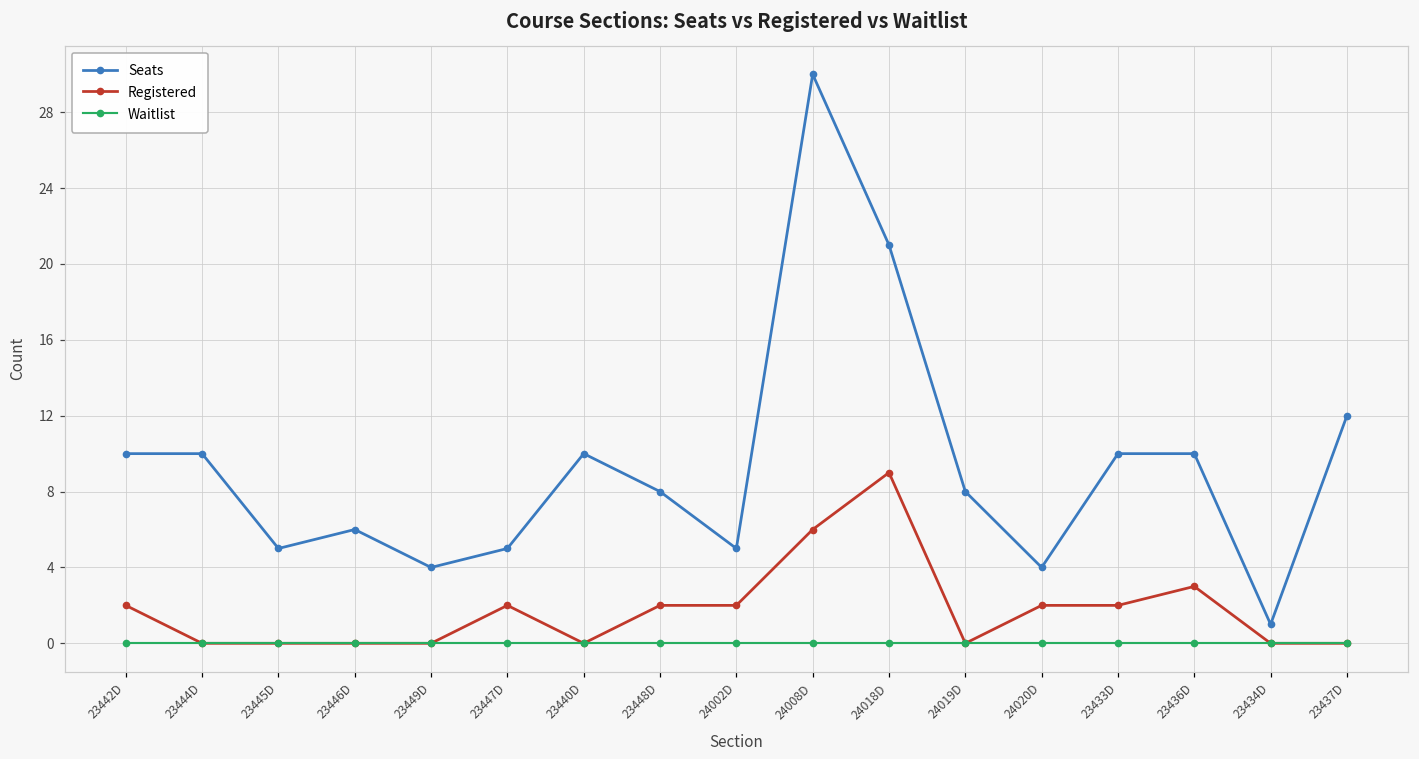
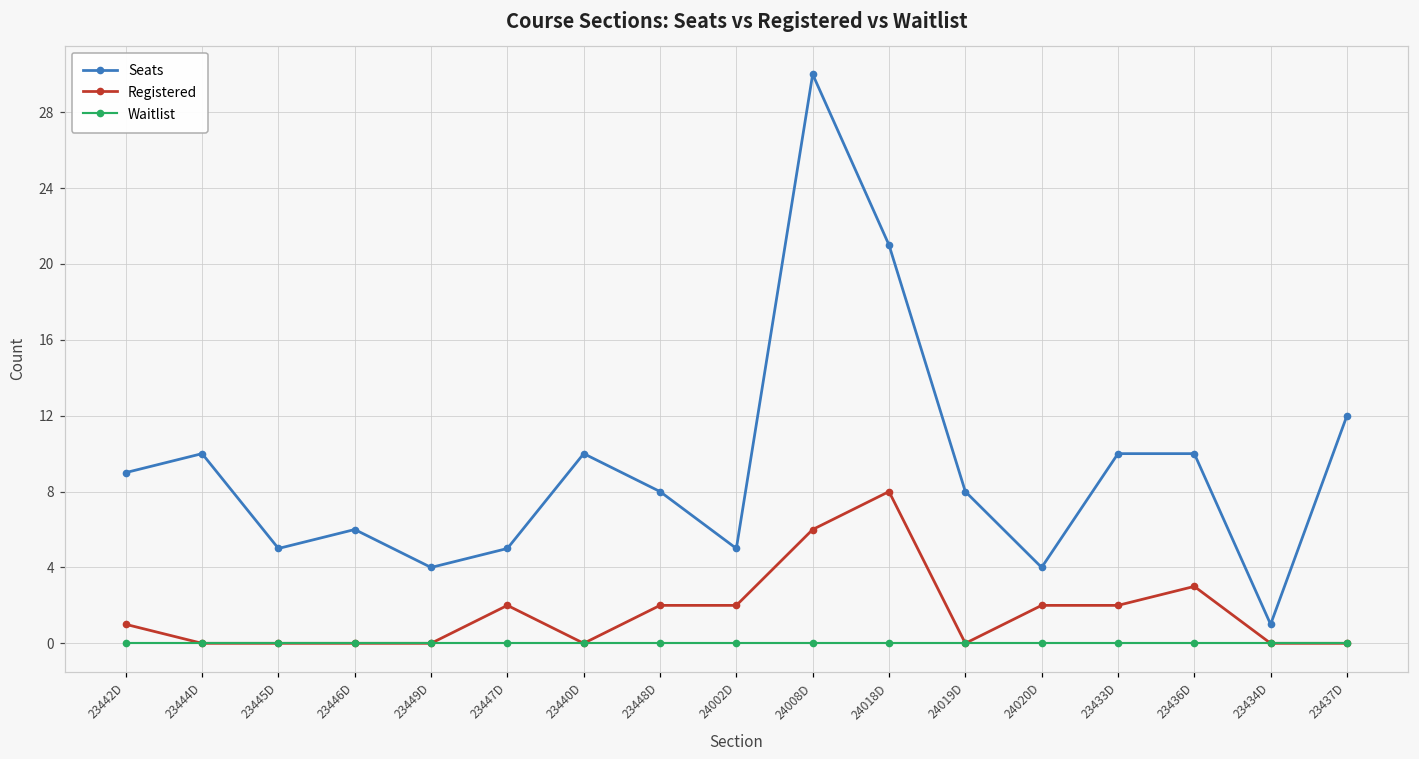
  {
    "Seats": {
-     "23442D": 10,
+     "23442D": 9,
      "23444D": 10,
      "23445D": 5,
      "23446D": 6,
      "23449D": 4,
      "23447D": 5,
      "23440D": 10,
      "23448D": 8,
      "24002D": 5,
      "24008D": 30,
      "24018D": 21,
      "24019D": 8,
      "24020D": 4,
      "23433D": 10,
      "23436D": 10,
      "23434D": 1,
      "23437D": 12
    },
    "Registered": {
-     "23442D": 2,
+     "23442D": 1,
      "23447D": 2,
      "23448D": 2,
      "24002D": 2,
      "24008D": 6,
-     "24018D": 9,
+     "24018D": 8,
      "24020D": 2,
      "23433D": 2,
      "23436D": 3
    },
    "Waitlist": {
      "23442D": 0,
      "23447D": 0,
      "23448D": 0,
      "24002D": 0,
      "24008D": 0,
      "24018D": 0,
      "24020D": 0,
      "23433D": 0,
      "23436D": 0
    }
  }
